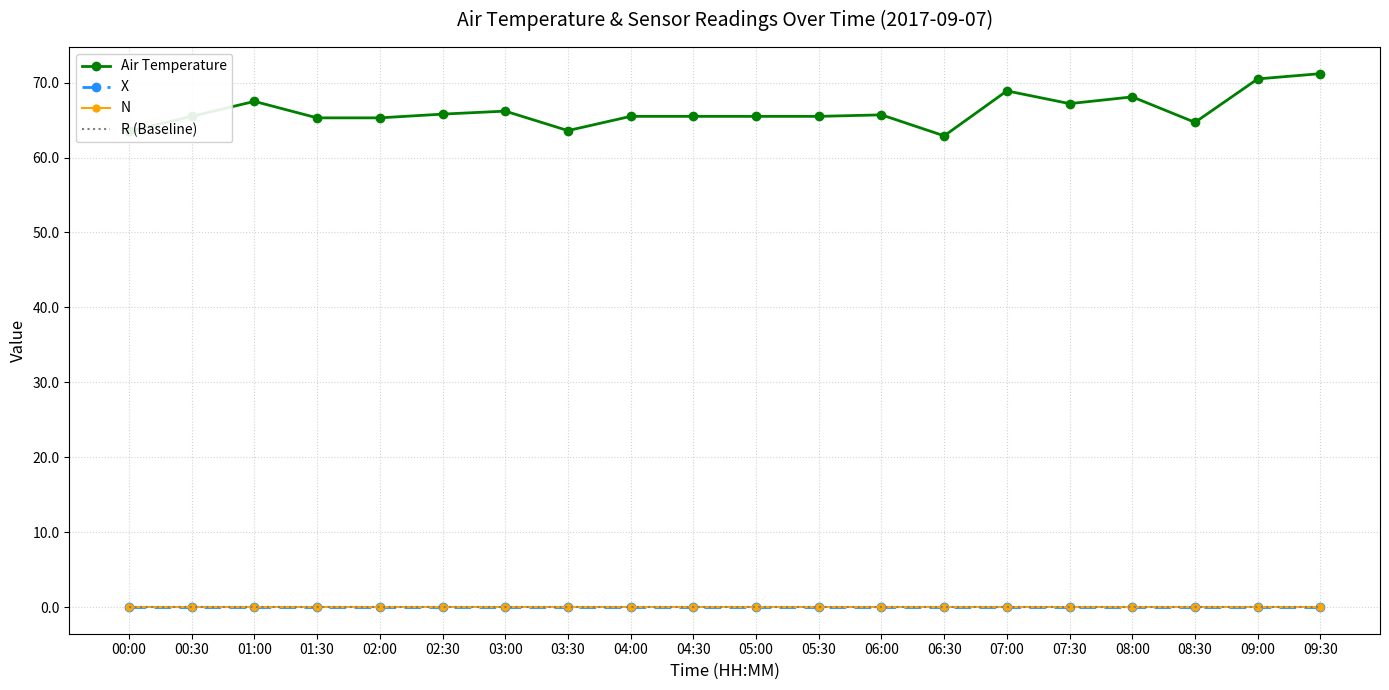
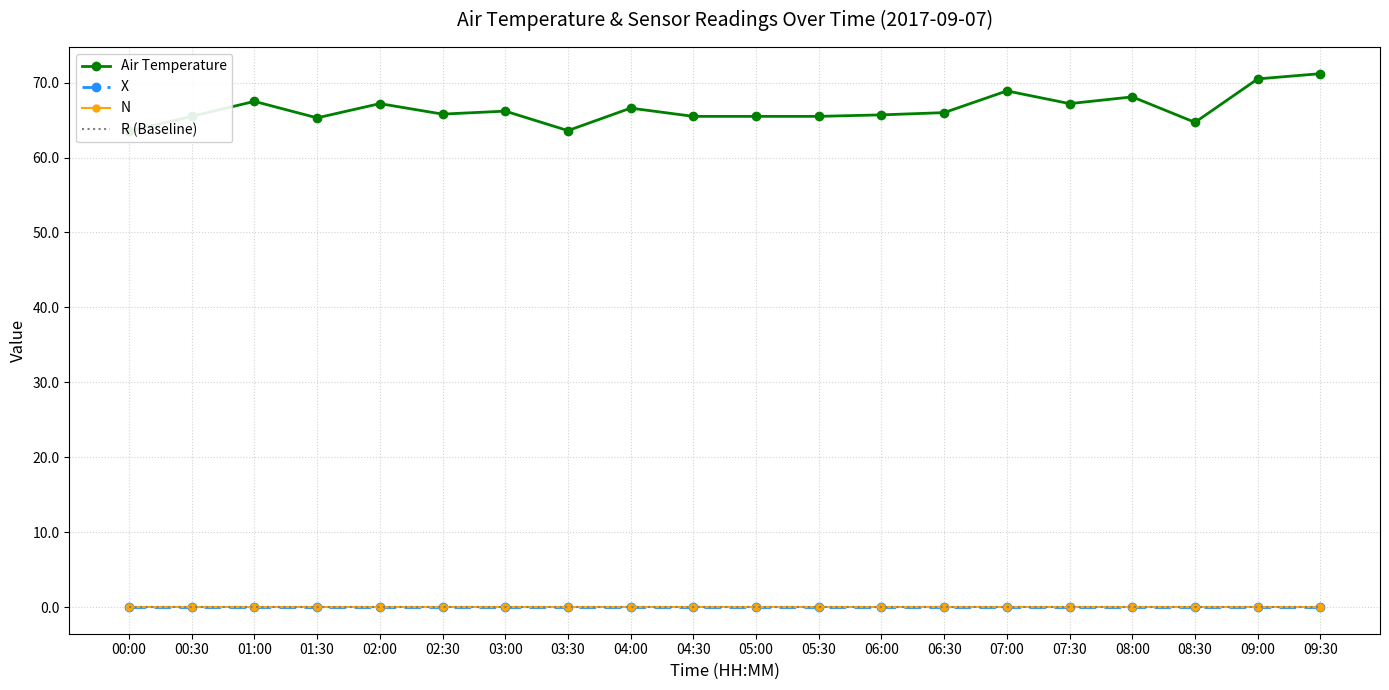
  {
    "Air Temperature": {
      "01:00": 68,
      "01:30": 65,
-     "02:00": 65,
+     "02:00": 67,
      "02:30": 66,
      "03:00": 66,
      "03:30": 64,
-     "04:00": 66,
+     "04:00": 67,
      "04:30": 66,
      "05:00": 66,
      "05:30": 66,
      "06:00": 66,
-     "06:30": 63,
+     "06:30": 66,
      "07:00": 69,
      "07:30": 67,
      "08:00": 68,
      "08:30": 65,
      "09:00": 71,
      "09:30": 71
    },
    "R (Baseline)": {
      "00:00": 0,
      "00:30": 0,
      "01:00": 0,
      "01:30": 0,
      "02:00": 0,
      "02:30": 0,
      "03:00": 0,
      "03:30": 0,
      "04:00": 0,
      "04:30": 0,
      "05:00": 0,
      "05:30": 0,
      "06:00": 0,
      "06:30": 0,
      "07:00": 0,
      "07:30": 0,
      "08:00": 0,
      "08:30": 0,
      "09:00": 0,
      "09:30": 0
    }
  }
